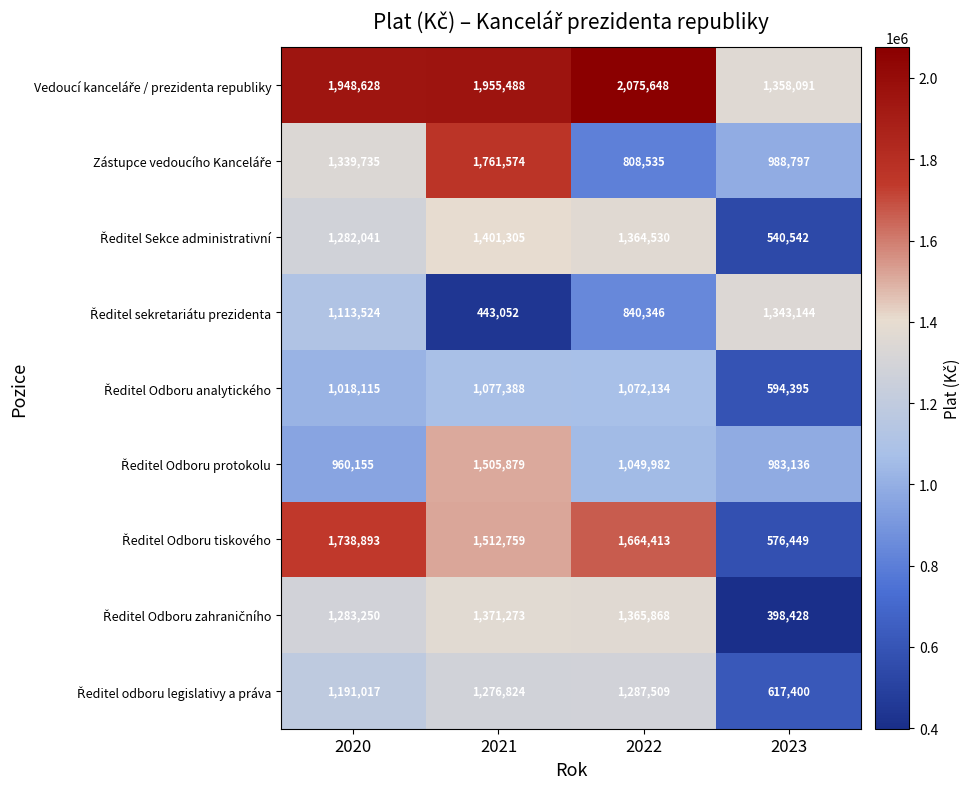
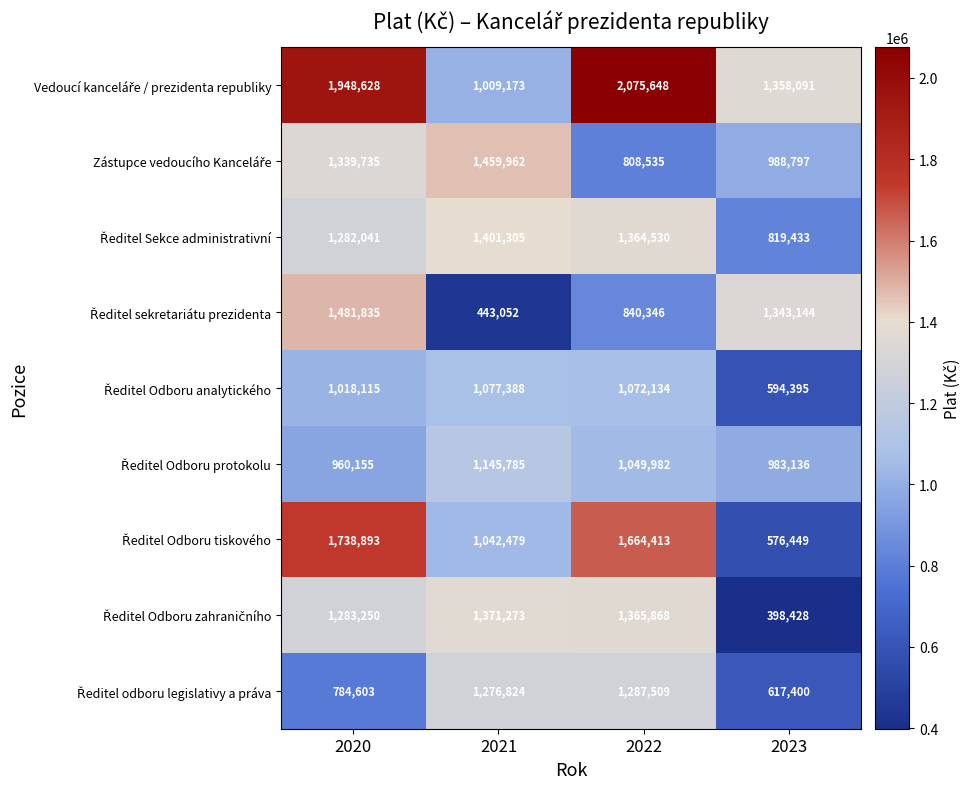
  {
    "Vedoucí kanceláře / prezidenta republiky": {
      "2020": "1,948,628",
-     "2021": "1,955,488",
+     "2021": "1,009,173",
      "2022": "2,075,648"
    },
    "Zástupce vedoucího Kanceláře": {
-     "2021": "1,761,574",
+     "2021": "1,459,962",
      "2022": "808,535",
      "2023": "988,797"
    },
    "Ředitel Sekce administrativní": {
-     "2023": "540,542"
+     "2023": "819,433"
    },
    "Ředitel sekretariátu prezidenta": {
-     "2020": "1,113,524",
+     "2020": "1,481,835",
      "2021": "443,052",
      "2022": "840,346"
    },
    "Ředitel Odboru analytického": {
      "2020": "1,018,115",
      "2021": "1,077,388",
      "2022": "1,072,134",
      "2023": "594,395"
    },
    "Ředitel Odboru protokolu": {
      "2020": "960,155",
-     "2021": "1,505,879",
+     "2021": "1,145,785",
      "2022": "1,049,982",
      "2023": "983,136"
    },
    "Ředitel Odboru tiskového": {
      "2020": "1,738,893",
-     "2021": "1,512,759",
+     "2021": "1,042,479",
      "2022": "1,664,413",
      "2023": "576,449"
    },
    "Ředitel Odboru zahraničního": {
      "2023": "398,428"
    },
    "Ředitel odboru legislativy a práva": {
-     "2020": "1,191,017",
+     "2020": "784,603",
      "2023": "617,400"
    }
  }
